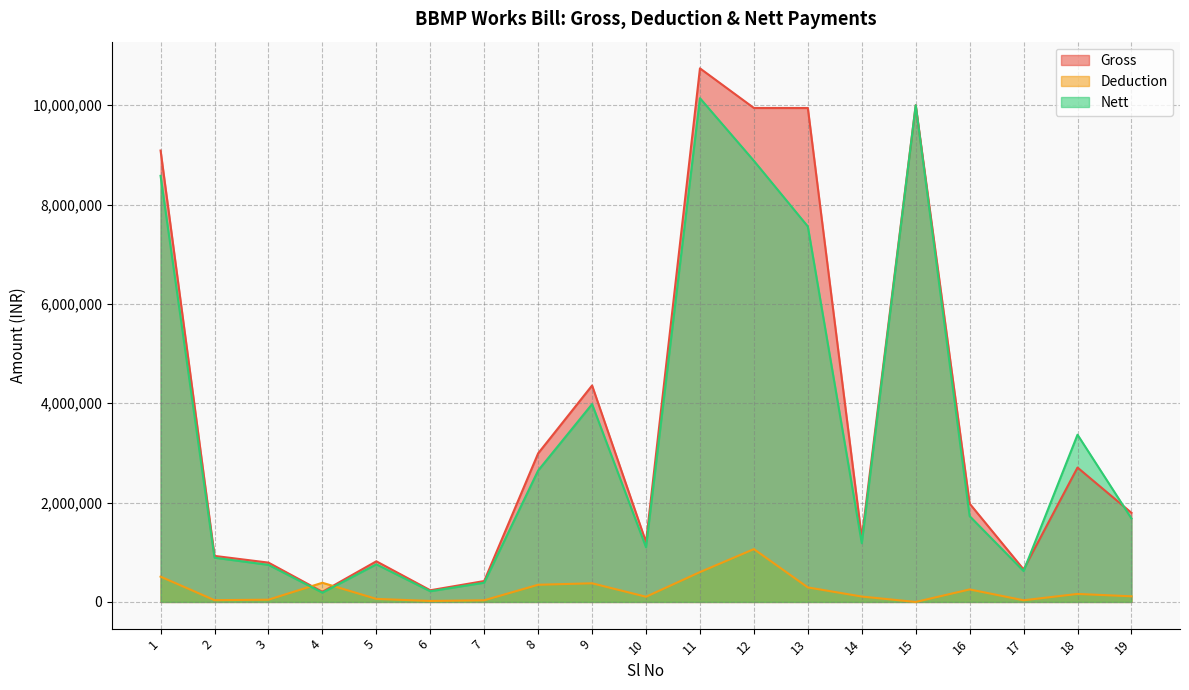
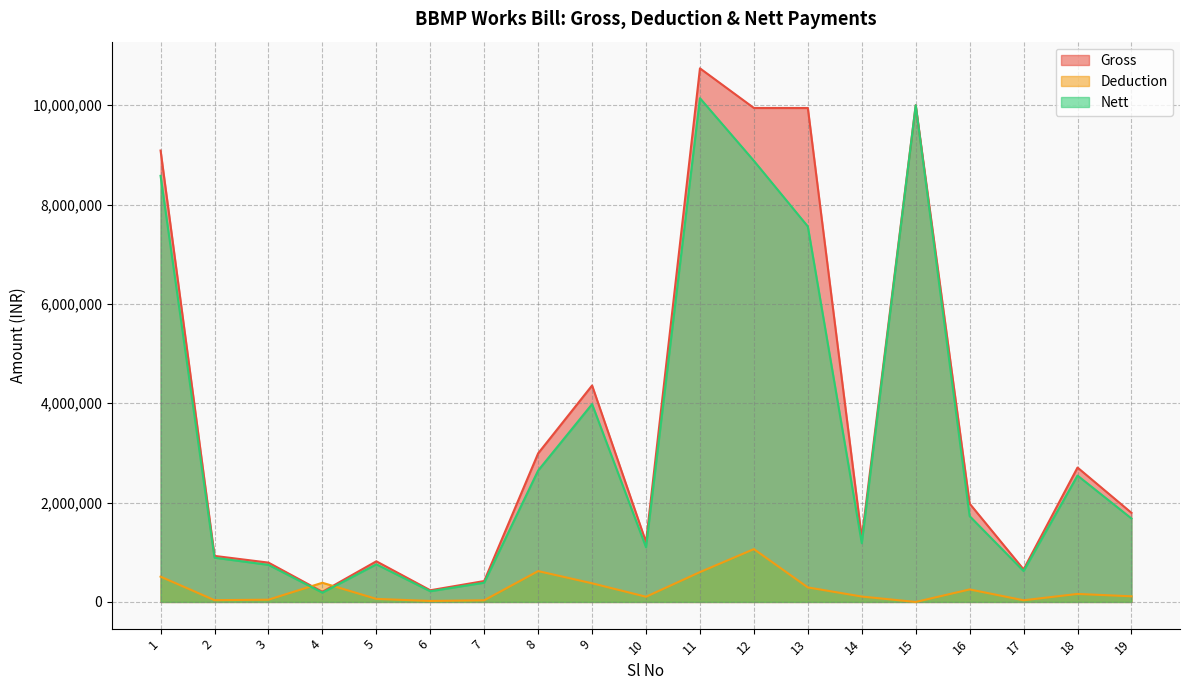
  {
    "Gross": {
      "1": "9,100,000",
      "5": "800,000",
      "8": "3,000,000",
      "9": "4,400,000",
      "10": "1,200,000",
      "11": "10,700,000",
      "12": "9,900,000",
      "13": "9,900,000",
      "14": "1,300,000",
      "16": "2,000,000",
      "18": "2,700,000",
      "19": "1,800,000"
    },
    "Deduction": {
      "1": "500,000",
      "2": "0",
      "3": "0",
      "4": "400,000",
      "5": "100,000",
      "6": "0",
      "7": "0",
-     "8": "300,000",
+     "8": "600,000",
      "9": "400,000",
      "10": "100,000",
      "11": "600,000",
      "12": "1,100,000",
      "13": "300,000",
      "14": "100,000",
      "15": "0",
      "16": "300,000",
      "17": "0",
      "18": "200,000",
      "19": "100,000"
    },
    "Nett": {
      "1": "8,600,000",
      "5": "800,000",
      "8": "2,600,000",
      "9": "4,000,000",
      "10": "1,100,000",
      "11": "10,100,000",
      "12": "8,900,000",
      "13": "7,600,000",
      "14": "1,200,000",
      "16": "1,700,000",
-     "18": "3,400,000",
+     "18": "2,500,000",
      "19": "1,700,000"
    }
  }
